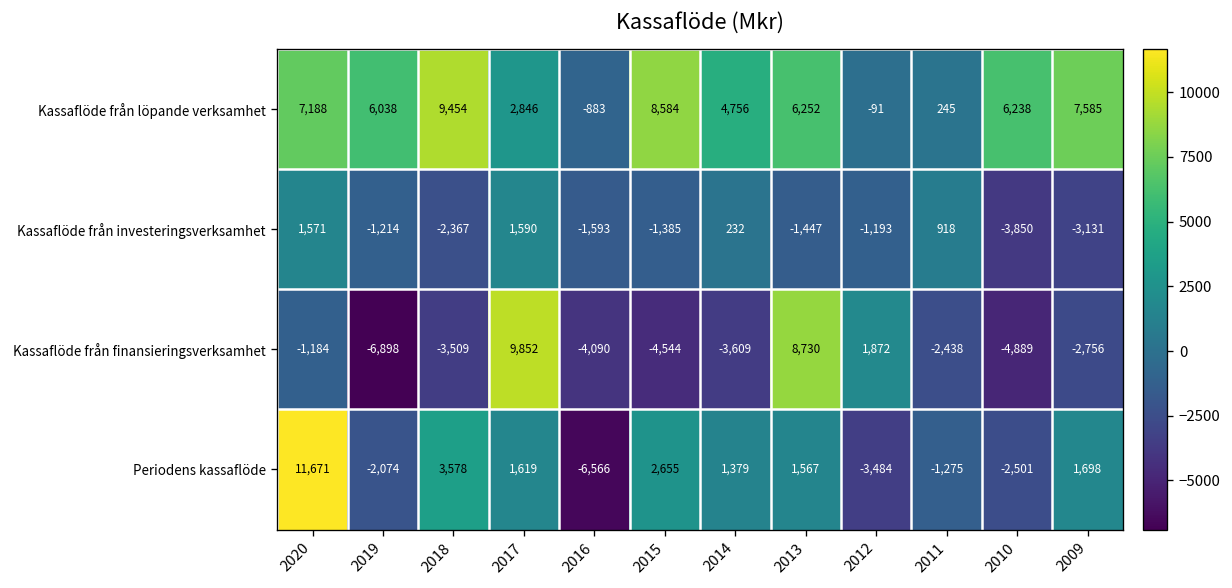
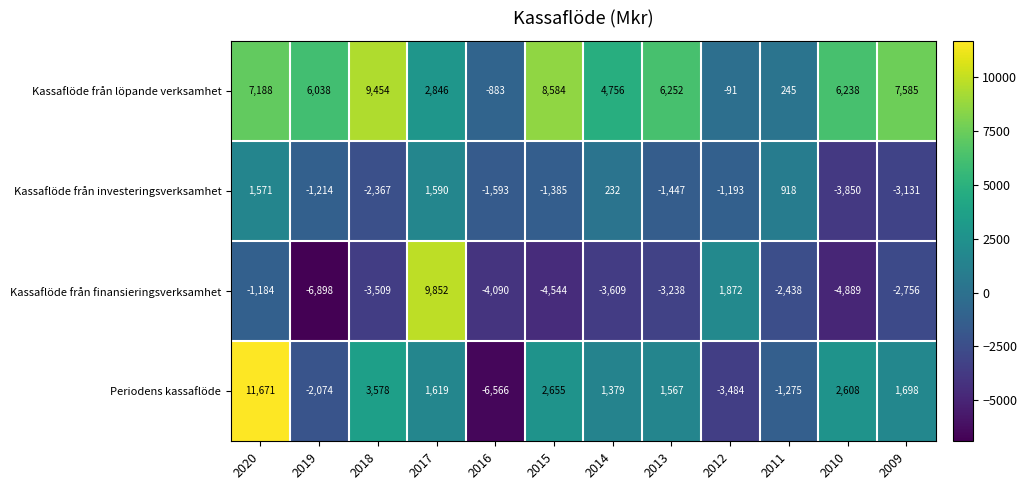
  {
    "Kassaflöde från löpande verksamhet": {
      "2020": "7,188",
      "2019": "6,038",
      "2018": "9,454",
      "2017": "2,846",
      "2016": "-883",
      "2015": "8,584",
      "2014": "4,756",
      "2013": "6,252",
      "2012": "-91",
      "2011": "245",
      "2010": "6,238",
      "2009": "7,585"
    },
    "Kassaflöde från investeringsverksamhet": {
      "2020": "1,571",
      "2019": "-1,214",
      "2018": "-2,367",
      "2017": "1,590",
      "2016": "-1,593",
      "2015": "-1,385",
      "2014": "232",
      "2013": "-1,447",
      "2012": "-1,193",
      "2011": "918",
      "2010": "-3,850",
      "2009": "-3,131"
    },
    "Kassaflöde från finansieringsverksamhet": {
      "2020": "-1,184",
      "2019": "-6,898",
      "2018": "-3,509",
      "2017": "9,852",
      "2016": "-4,090",
      "2015": "-4,544",
      "2014": "-3,609",
-     "2013": "8,730",
+     "2013": "-3,238",
      "2012": "1,872",
      "2011": "-2,438",
      "2010": "-4,889",
      "2009": "-2,756"
    },
    "Periodens kassaflöde": {
      "2020": "11,671",
      "2019": "-2,074",
      "2018": "3,578",
      "2017": "1,619",
      "2016": "-6,566",
      "2015": "2,655",
      "2014": "1,379",
      "2013": "1,567",
      "2012": "-3,484",
      "2011": "-1,275",
-     "2010": "-2,501",
+     "2010": "2,608",
      "2009": "1,698"
    }
  }
